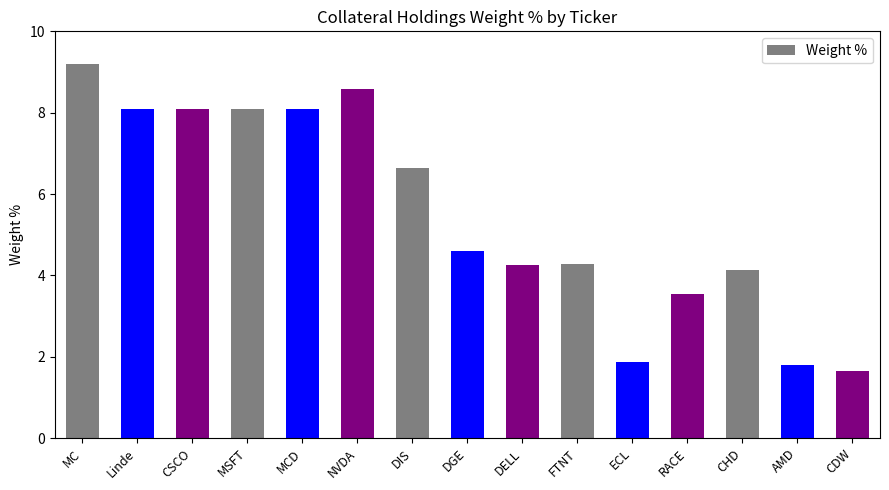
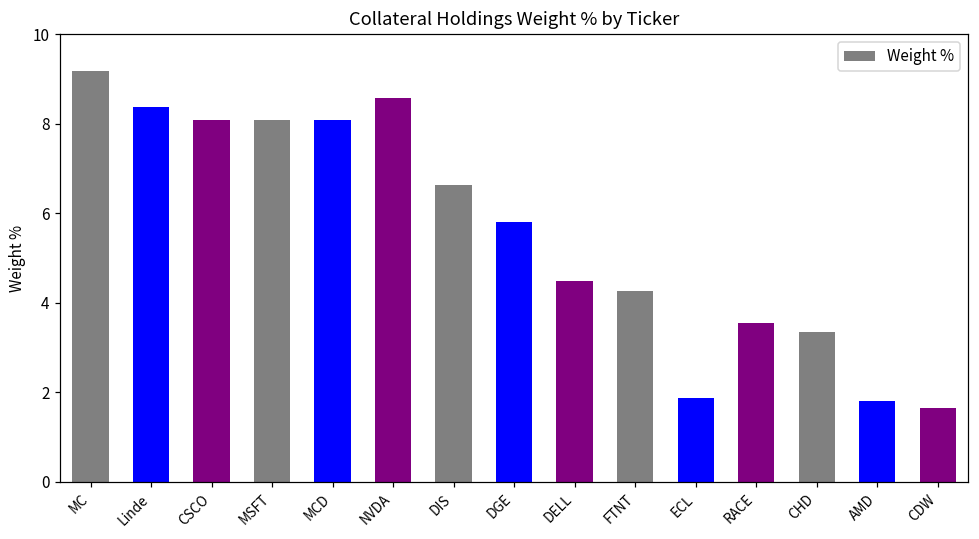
  {
    "MC": 9.2,
-   "Linde": 8.1,
+   "Linde": 8.4,
    "CSCO": 8.1,
    "MSFT": 8.1,
    "MCD": 8.1,
    "NVDA": 8.6,
    "DIS": 6.6,
-   "DGE": 4.6,
-   "DELL": 4.3,
+   "DGE": 5.8,
+   "DELL": 4.5,
    "FTNT": 4.3,
    "ECL": 1.9,
    "RACE": 3.6,
-   "CHD": 4.1,
+   "CHD": 3.4,
    "AMD": 1.8,
    "CDW": 1.7
  }
